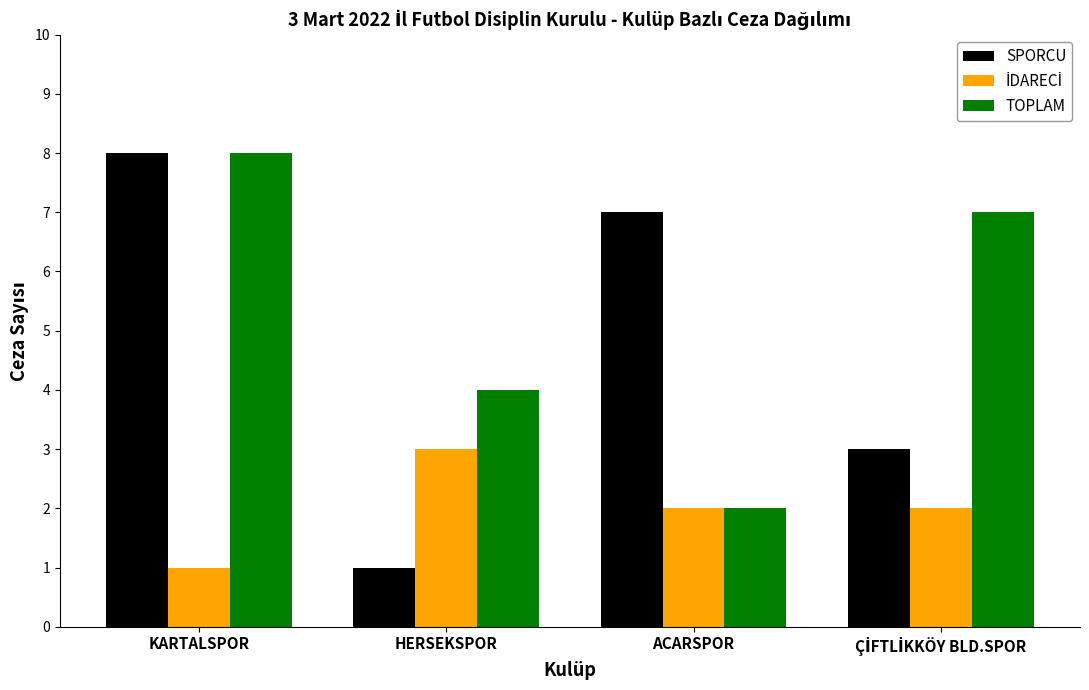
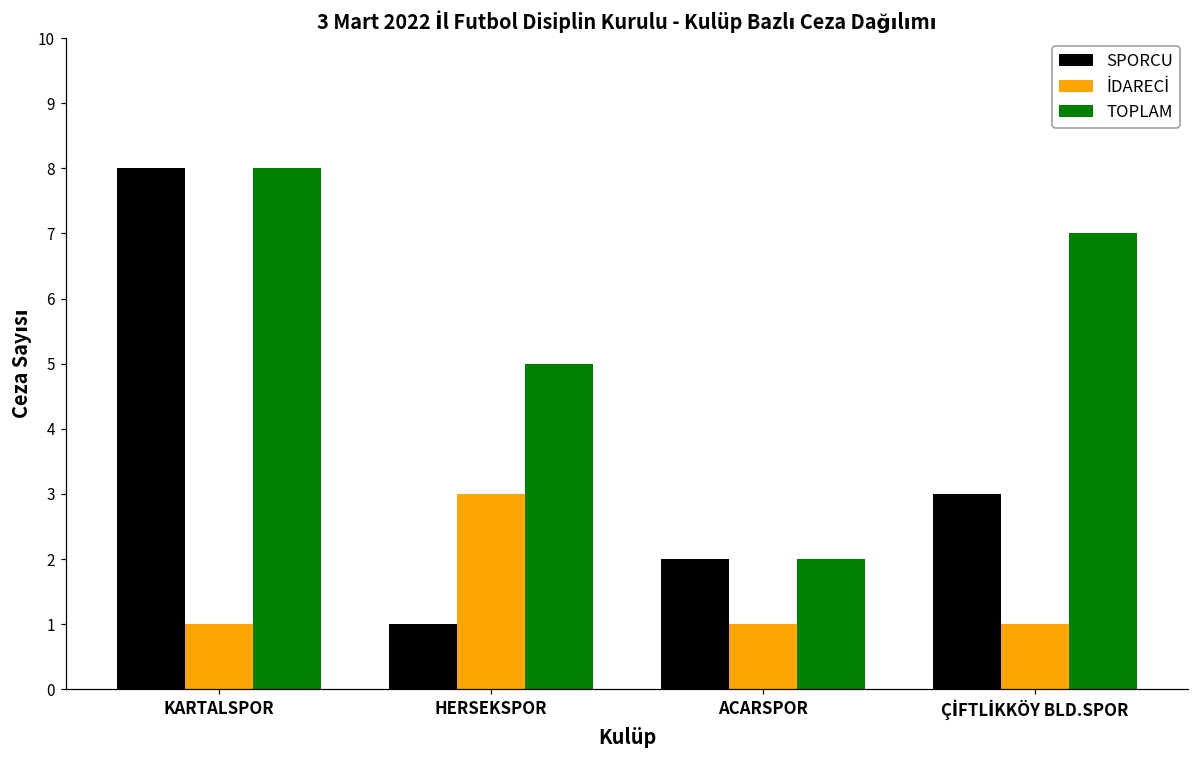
  {
    "SPORCU": {
      "KARTALSPOR": 8,
      "HERSEKSPOR": 1,
-     "ACARSPOR": 7,
+     "ACARSPOR": 2,
      "ÇİFTLİKKÖY BLD.SPOR": 3
    },
    "İDARECİ": {
      "KARTALSPOR": 1,
      "HERSEKSPOR": 3,
-     "ACARSPOR": 2,
-     "ÇİFTLİKKÖY BLD.SPOR": 2
+     "ACARSPOR": 1,
+     "ÇİFTLİKKÖY BLD.SPOR": 1
    },
    "TOPLAM": {
      "KARTALSPOR": 8,
-     "HERSEKSPOR": 4,
+     "HERSEKSPOR": 5,
      "ACARSPOR": 2,
      "ÇİFTLİKKÖY BLD.SPOR": 7
    }
  }
